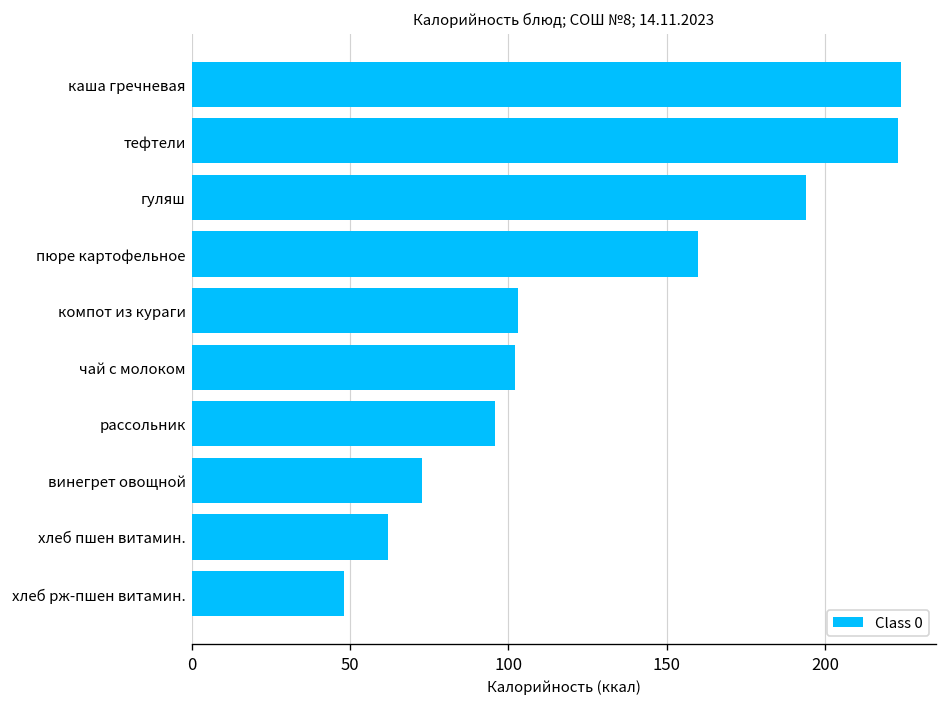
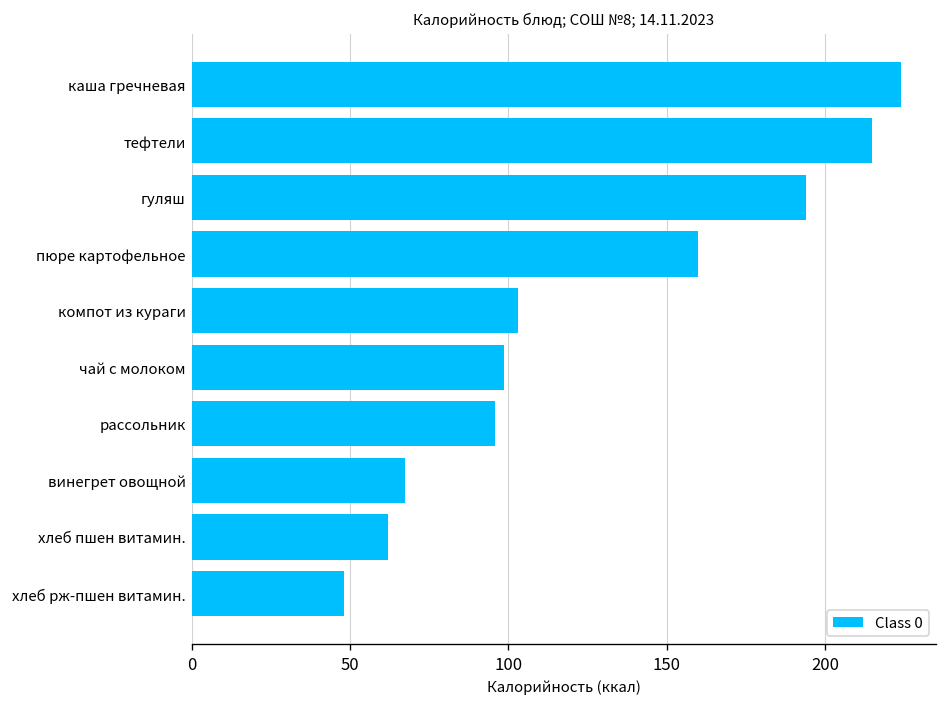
  {
    "каша гречневая": 224,
-   "тефтели": 223,
+   "тефтели": 215,
    "гуляш": 194,
    "пюре картофельное": 160,
    "компот из кураги": 103,
-   "чай с молоком": 102,
+   "чай с молоком": 99,
    "рассольник": 96,
-   "винегрет овощной": 73,
+   "винегрет овощной": 67,
    "хлеб пшен витамин.": 62,
    "хлеб рж-пшен витамин.": 48
  }
